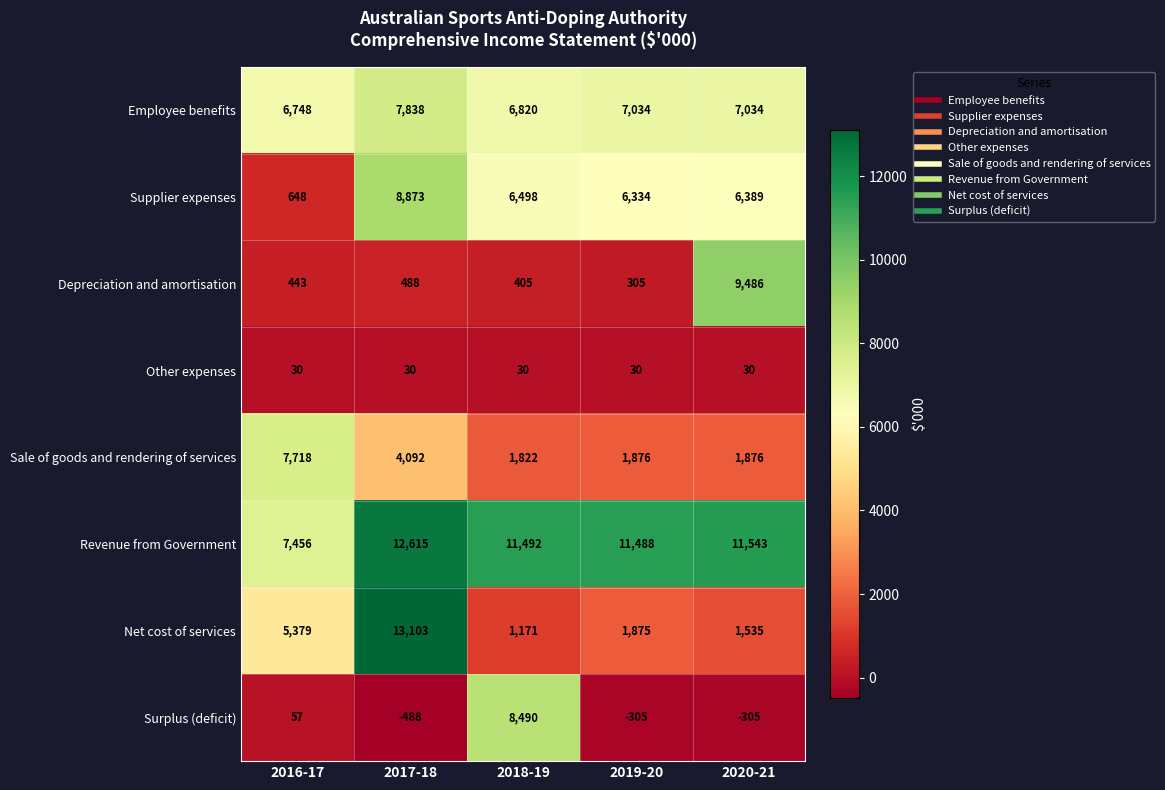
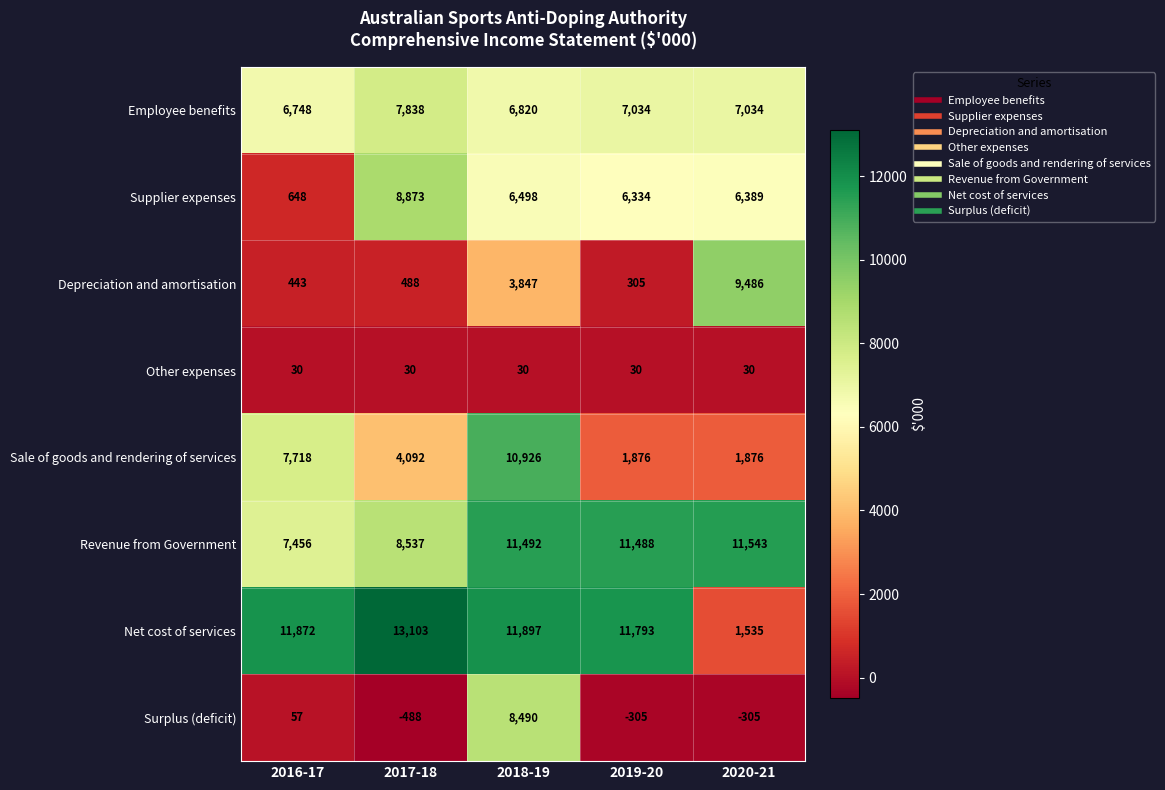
  {
    "Employee benefits": {
      "2016-17": "6,748",
      "2017-18": "7,838",
      "2018-19": "6,820",
      "2019-20": "7,034",
      "2020-21": "7,034"
    },
    "Supplier expenses": {
      "2016-17": "648",
      "2017-18": "8,873",
      "2018-19": "6,498",
      "2019-20": "6,334",
      "2020-21": "6,389"
    },
    "Depreciation and amortisation": {
      "2016-17": "443",
      "2017-18": "488",
-     "2018-19": "405",
+     "2018-19": "3,847",
      "2019-20": "305",
      "2020-21": "9,486"
    },
    "Other expenses": {
      "2016-17": "30",
      "2017-18": "30",
      "2018-19": "30",
      "2019-20": "30",
      "2020-21": "30"
    },
    "Sale of goods and rendering of services": {
      "2016-17": "7,718",
      "2017-18": "4,092",
-     "2018-19": "1,822",
+     "2018-19": "10,926",
      "2019-20": "1,876",
      "2020-21": "1,876"
    },
    "Revenue from Government": {
      "2016-17": "7,456",
-     "2017-18": "12,615",
+     "2017-18": "8,537",
      "2018-19": "11,492",
      "2019-20": "11,488",
      "2020-21": "11,543"
    },
    "Net cost of services": {
-     "2016-17": "5,379",
+     "2016-17": "11,872",
      "2017-18": "13,103",
-     "2018-19": "1,171",
-     "2019-20": "1,875",
+     "2018-19": "11,897",
+     "2019-20": "11,793",
      "2020-21": "1,535"
    },
    "Surplus (deficit)": {
      "2016-17": "57",
      "2017-18": "-488",
      "2018-19": "8,490",
      "2019-20": "-305",
      "2020-21": "-305"
    }
  }
